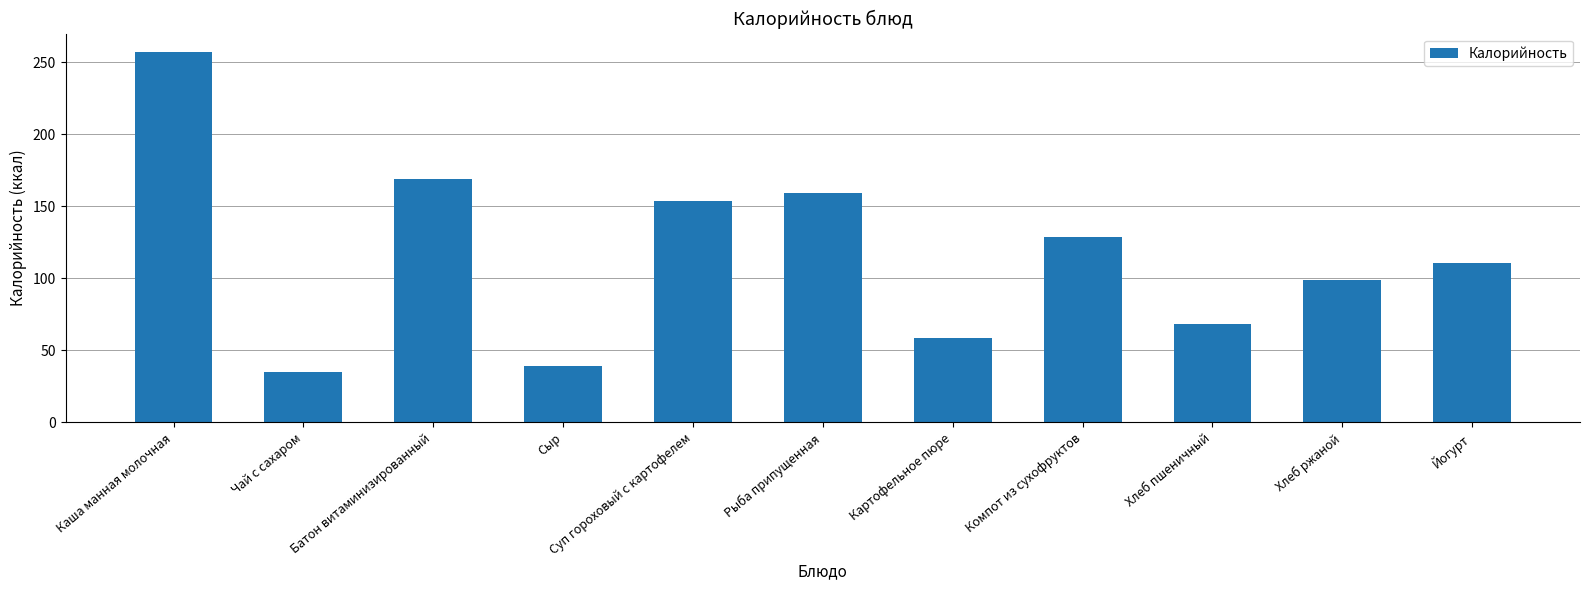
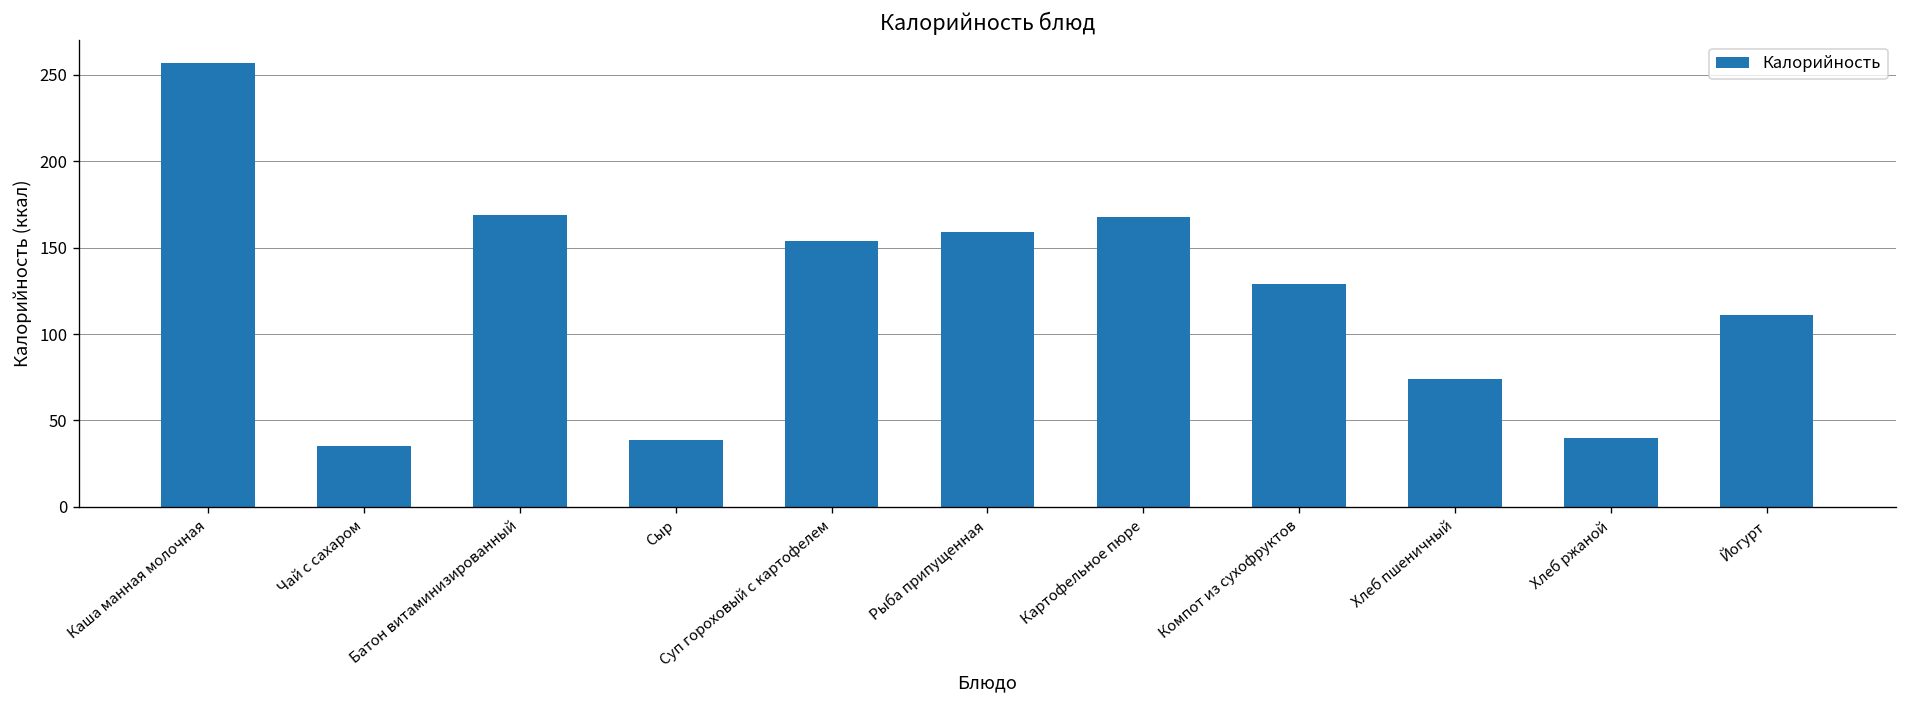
  {
    "Каша манная молочная": 257,
    "Чай с сахаром": 35,
    "Батон витаминизированный": 169,
    "Сыр": 39,
    "Суп гороховый с картофелем": 154,
    "Рыба припущенная": 159,
-   "Картофельное пюре": 59,
+   "Картофельное пюре": 167,
    "Компот из сухофруктов": 129,
-   "Хлеб пшеничный": 68,
-   "Хлеб ржаной": 99,
+   "Хлеб пшеничный": 74,
+   "Хлеб ржаной": 40,
    "Йогурт": 111
  }
